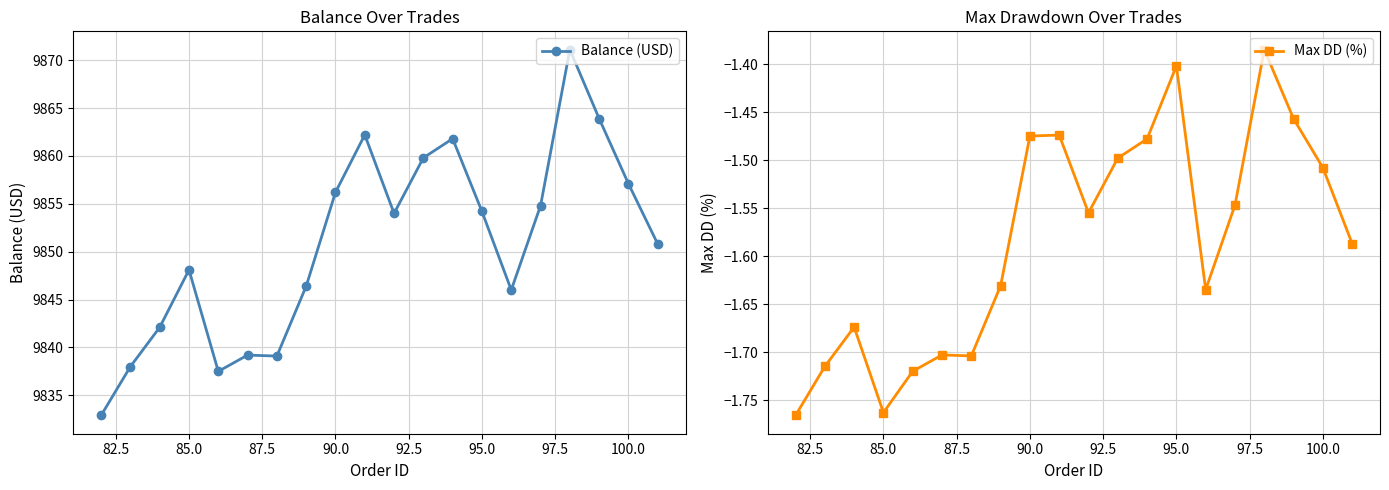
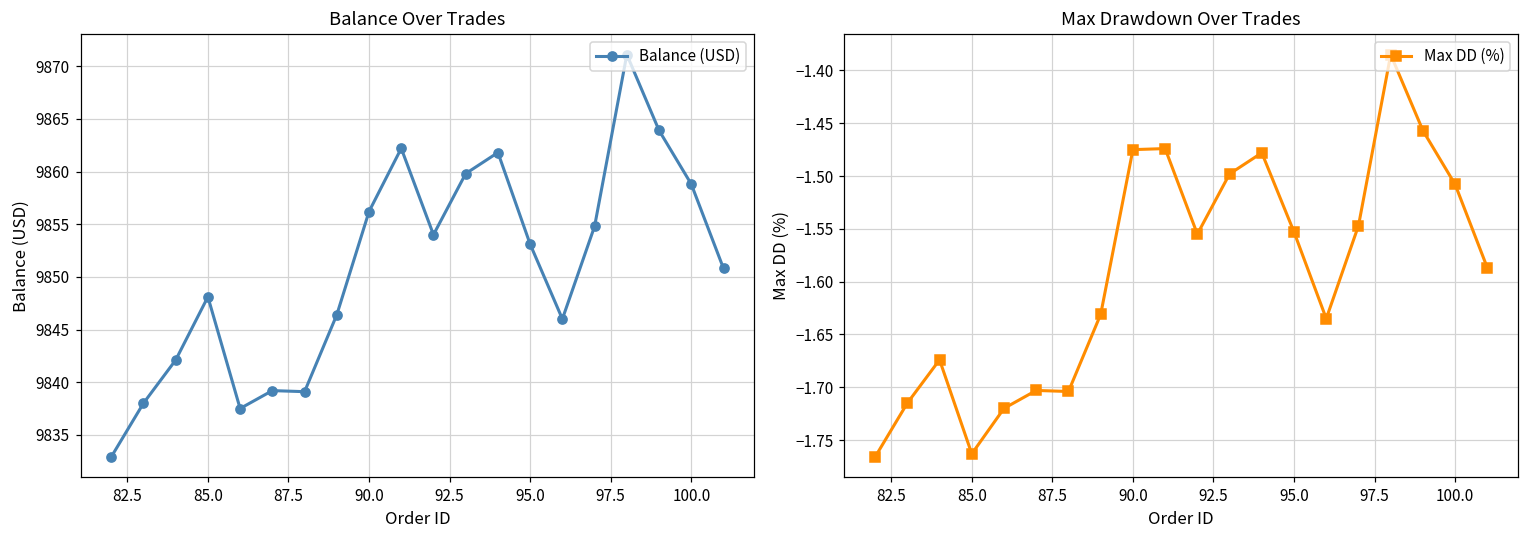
  {
    "Balance Over Trades": {
      "85.0": 9848,
      "90.0": 9856,
-     "95.0": 9854,
-     "100.0": 9857
+     "95.0": 9853,
+     "100.0": 9859
    },
    "Max Drawdown Over Trades": {
      "85.0": -1.76,
      "90.0": -1.48,
-     "95.0": -1.40,
+     "95.0": -1.55,
      "100.0": -1.51
    }
  }
